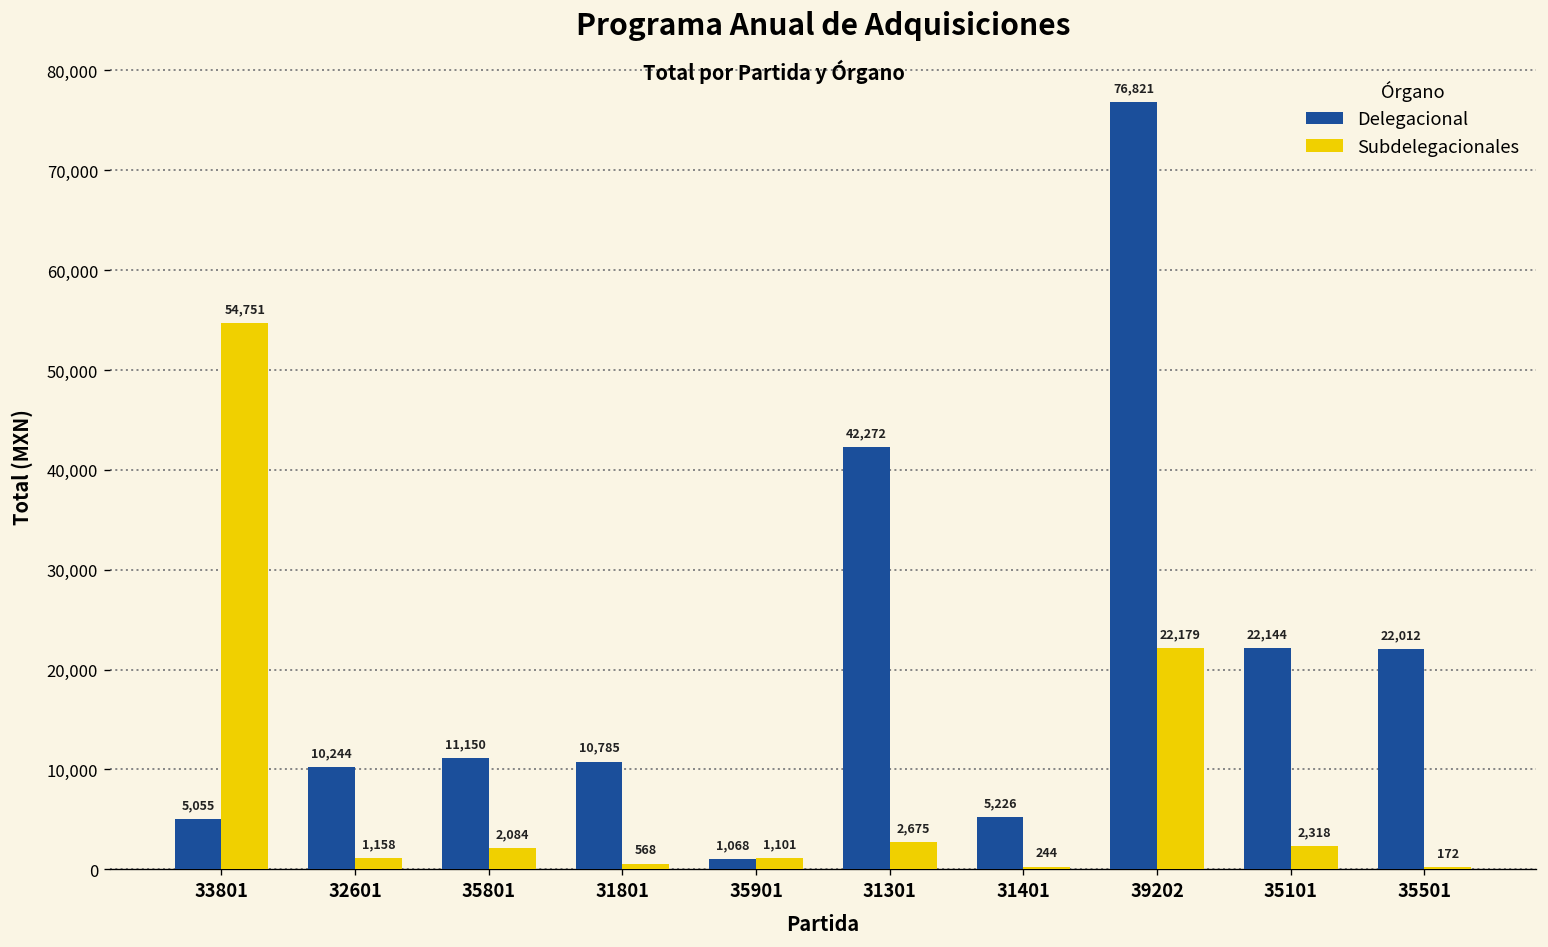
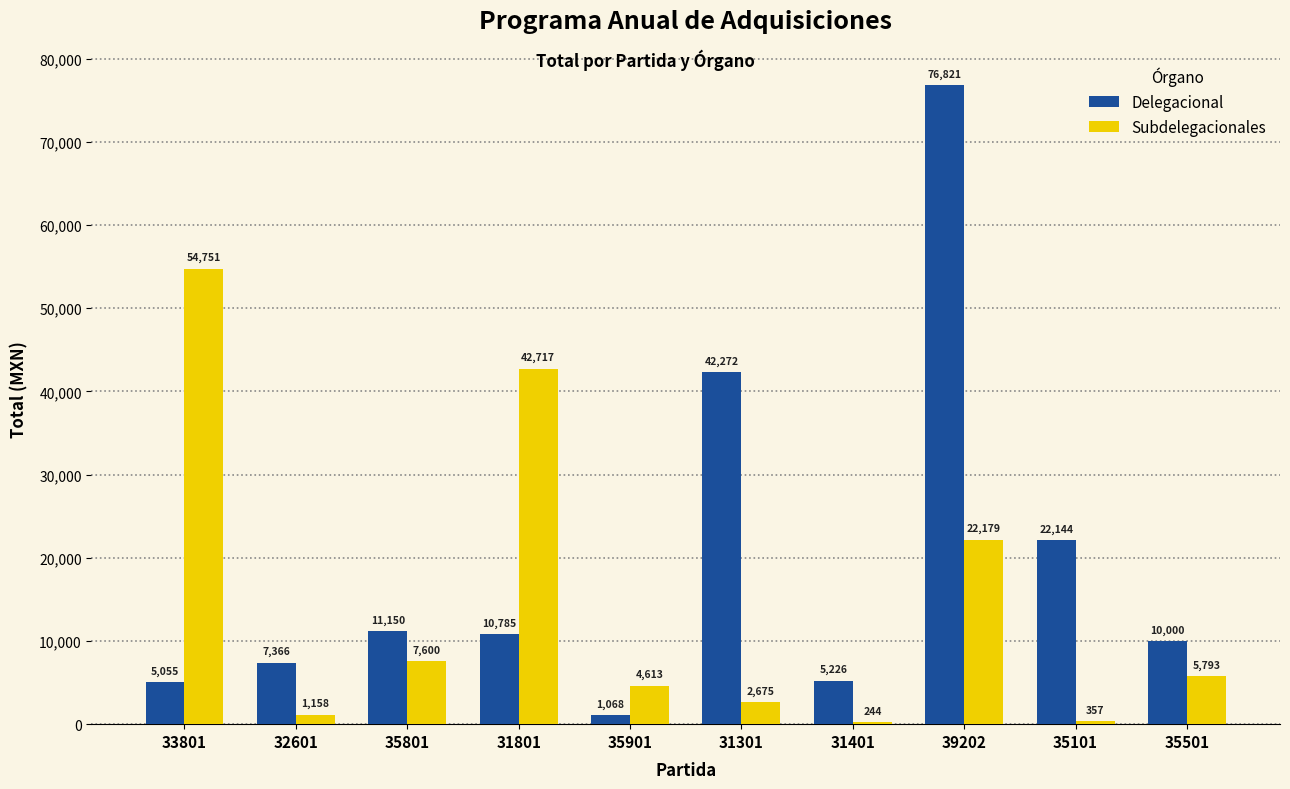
  {
    "Delegacional": {
      "33801": "5,055",
-     "32601": "10,244",
+     "32601": "7,366",
      "35801": "11,150",
      "31801": "10,785",
      "35901": "1,068",
      "31301": "42,272",
      "31401": "5,226",
      "39202": "76,821",
      "35101": "22,144",
-     "35501": "22,012"
+     "35501": "10,000"
    },
    "Subdelegacionales": {
      "33801": "54,751",
      "32601": "1,158",
-     "35801": "2,084",
-     "31801": "568",
-     "35901": "1,101",
+     "35801": "7,600",
+     "31801": "42,717",
+     "35901": "4,613",
      "31301": "2,675",
      "31401": "244",
      "39202": "22,179",
-     "35101": "2,318",
-     "35501": "172"
+     "35101": "357",
+     "35501": "5,793"
    }
  }
